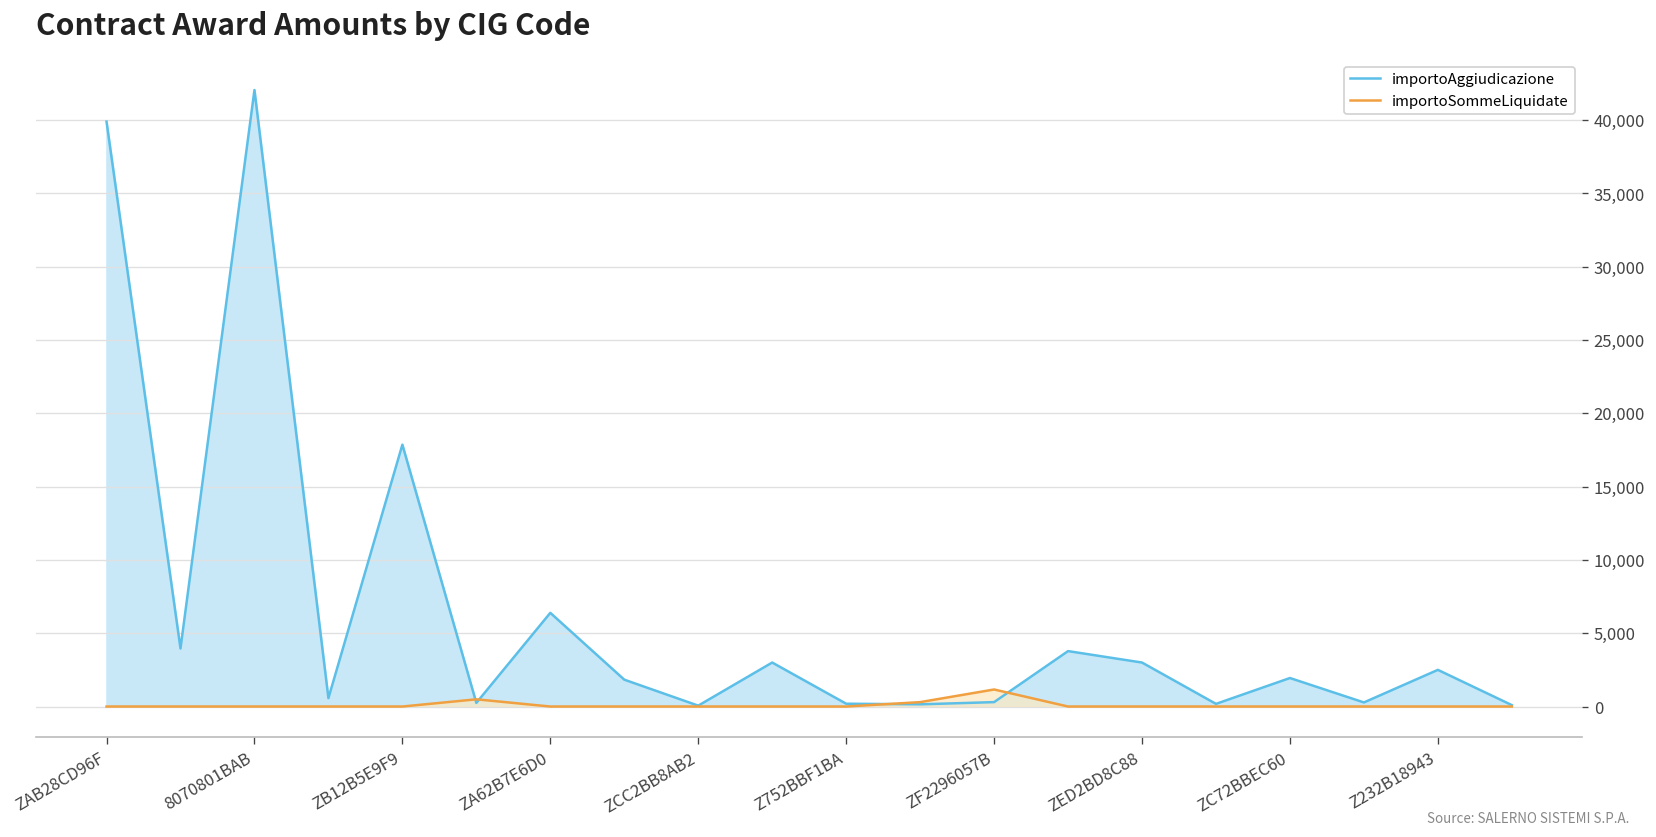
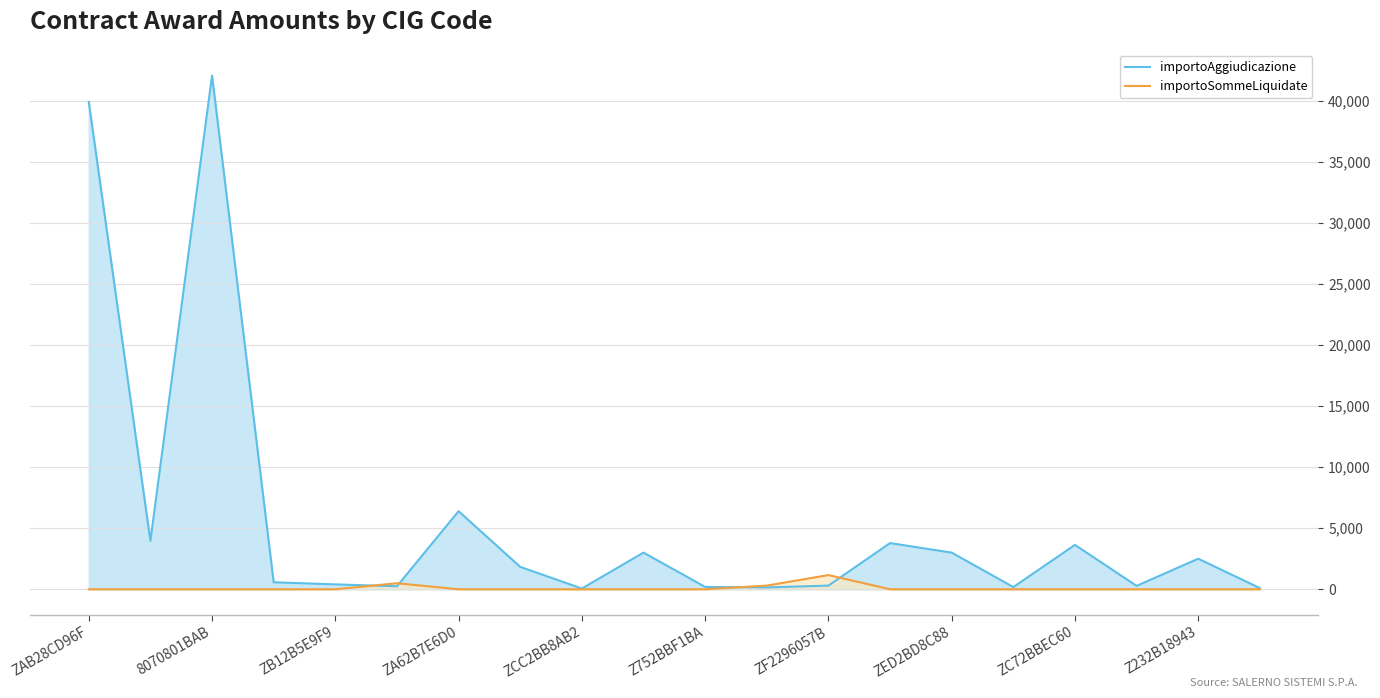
  {
    "importoAggiudicazione": {
      "ZAB28CD96F": "39,900",
      "8070801BAB": "42,100",
-     "ZB12B5E9F9": "17,900",
+     "ZB12B5E9F9": "400",
      "ZA62B7E6D0": "6,400",
      "ZF2296057B": "300",
      "ZED2BD8C88": "3,000",
-     "ZC72BBEC60": "1,900",
+     "ZC72BBEC60": "3,600",
      "Z232B18943": "2,500"
    },
    "importoSommeLiquidate": {
      "ZAB28CD96F": "0",
      "8070801BAB": "0",
      "ZB12B5E9F9": "0",
      "ZA62B7E6D0": "0",
      "ZF2296057B": "1,200",
      "ZED2BD8C88": "0",
      "ZC72BBEC60": "0",
      "Z232B18943": "0"
    }
  }
